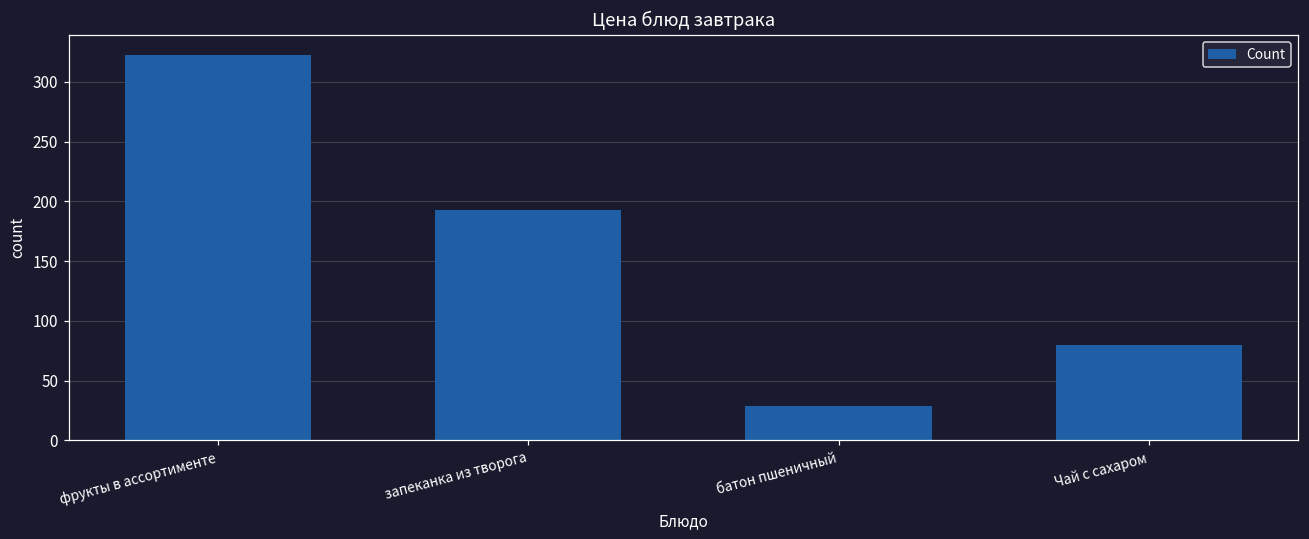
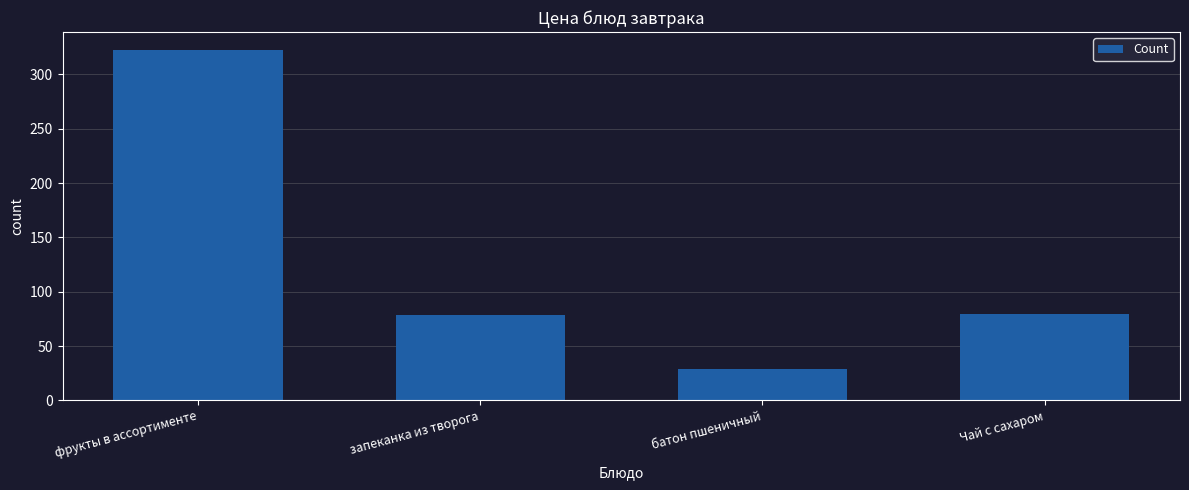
  {
    "фрукты в ассортименте": 323,
-   "запеканка из творога": 193,
+   "запеканка из творога": 79,
    "батон пшеничный": 29,
    "Чай с сахаром": 80
  }
